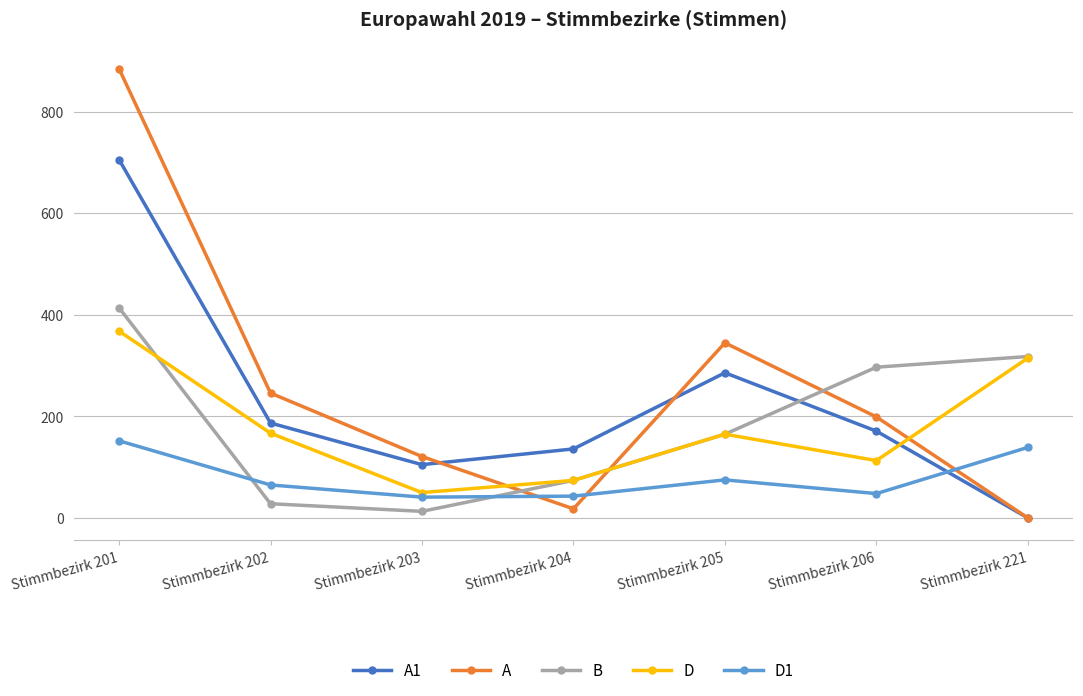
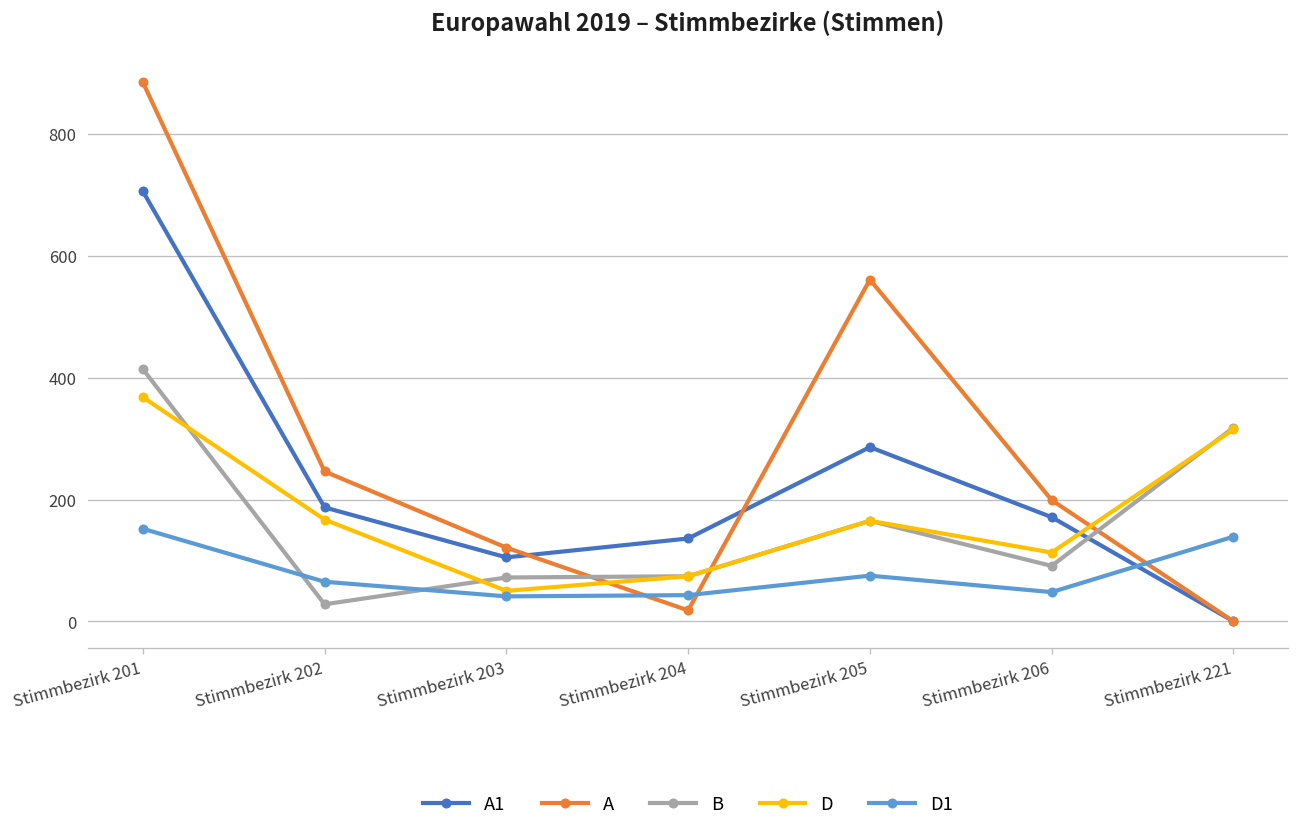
  {
    "A": {
      "Stimmbezirk 201": 890,
      "Stimmbezirk 202": 250,
      "Stimmbezirk 203": 120,
      "Stimmbezirk 204": 20,
-     "Stimmbezirk 205": 350,
+     "Stimmbezirk 205": 560,
      "Stimmbezirk 206": 200
    },
    "B": {
      "Stimmbezirk 201": 410,
      "Stimmbezirk 202": 30,
-     "Stimmbezirk 203": 10,
-     "Stimmbezirk 206": 300
+     "Stimmbezirk 203": 70,
+     "Stimmbezirk 206": 90
    },
    "D": {
      "Stimmbezirk 201": 370,
      "Stimmbezirk 202": 170,
      "Stimmbezirk 203": 50,
      "Stimmbezirk 206": 110
    }
  }
